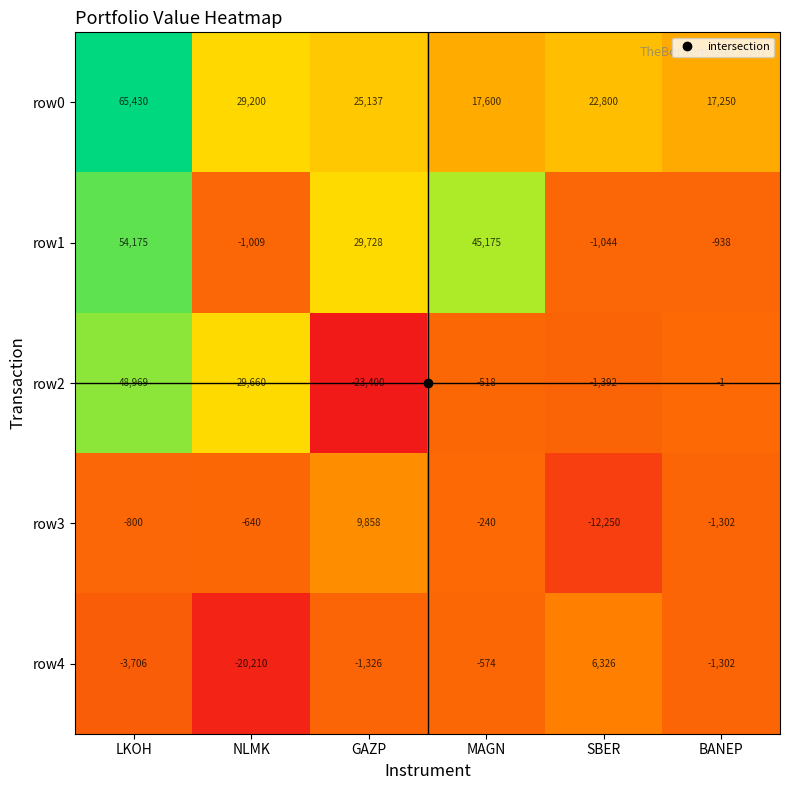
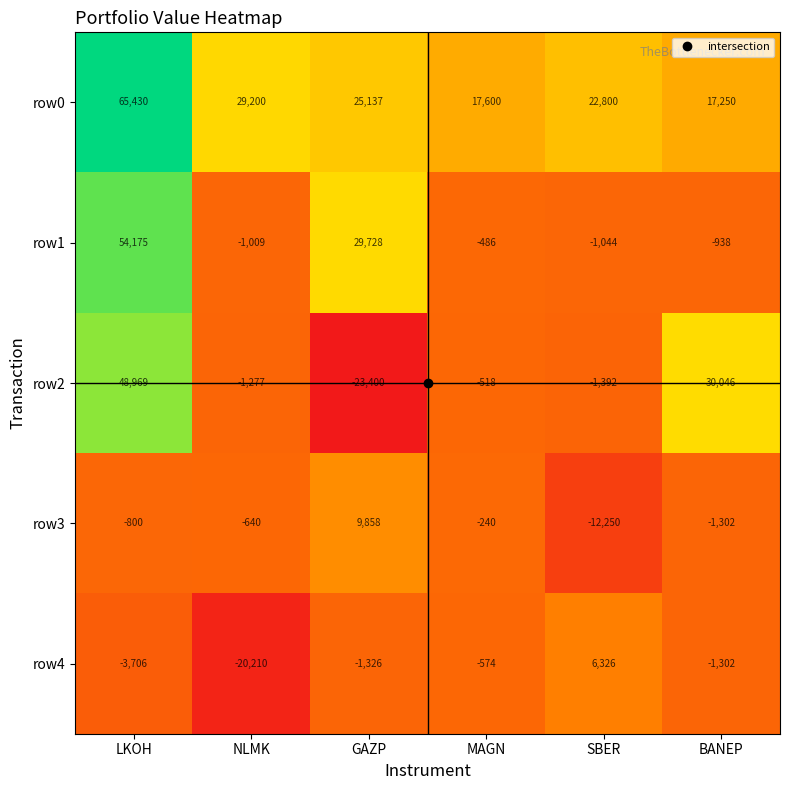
  {
    "row0": {
      "LKOH": "65,430",
      "NLMK": "29,200",
      "GAZP": "25,137",
      "MAGN": "17,600",
      "SBER": "22,800",
      "BANEP": "17,250"
    },
    "row1": {
      "LKOH": "54,175",
      "NLMK": "-1,009",
      "GAZP": "29,728",
-     "MAGN": "45,175",
+     "MAGN": "-486",
      "SBER": "-1,044",
      "BANEP": "-938"
    },
    "row2": {
      "LKOH": "48,969",
-     "NLMK": "29,660",
+     "NLMK": "-1,277",
      "GAZP": "-23,400",
      "MAGN": "-518",
      "SBER": "-1,392",
-     "BANEP": "-1"
+     "BANEP": "30,046"
    },
    "row3": {
      "LKOH": "-800",
      "NLMK": "-640",
      "GAZP": "9,858",
      "MAGN": "-240",
      "SBER": "-12,250",
      "BANEP": "-1,302"
    },
    "row4": {
      "LKOH": "-3,706",
      "NLMK": "-20,210",
      "GAZP": "-1,326",
      "MAGN": "-574",
      "SBER": "6,326",
      "BANEP": "-1,302"
    }
  }
